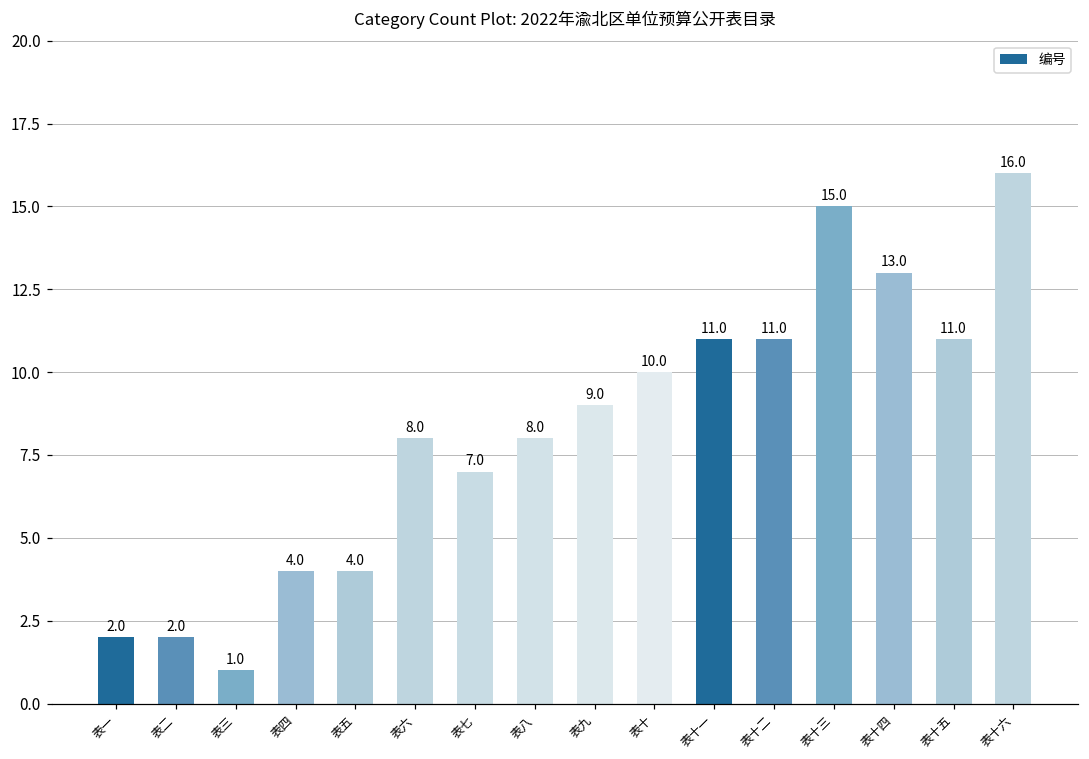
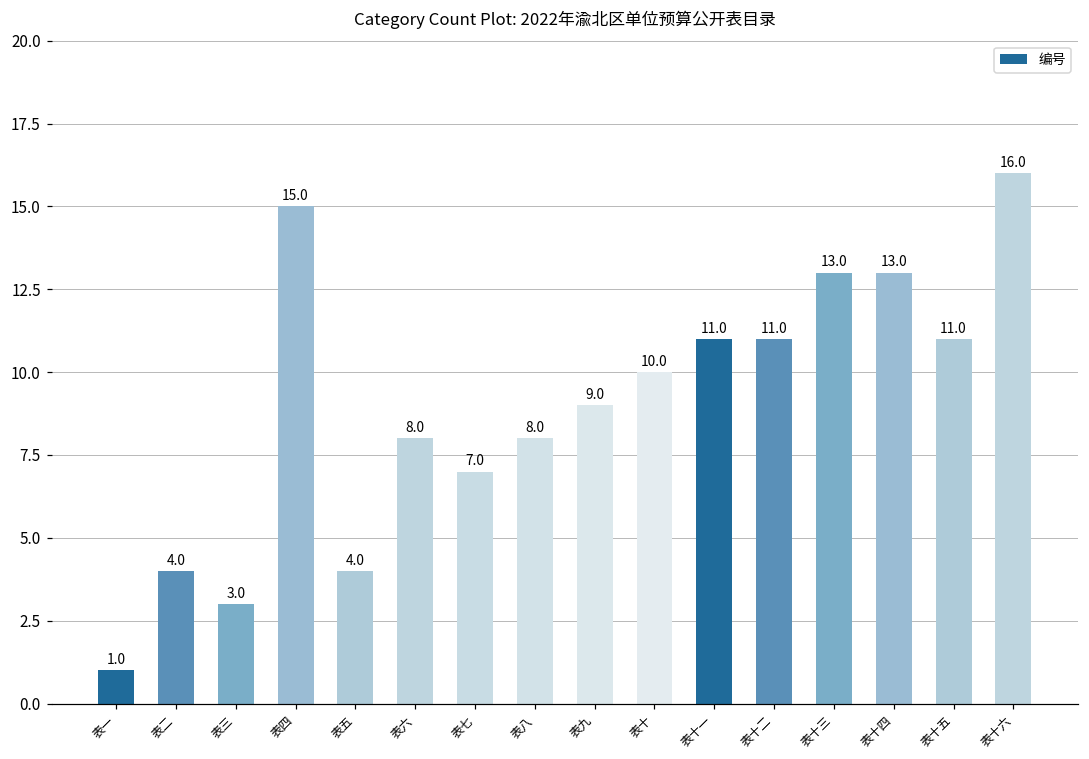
  {
-   "表一": 2.0,
-   "表二": 2.0,
-   "表三": 1.0,
-   "表四": 4.0,
+   "表一": 1.0,
+   "表二": 4.0,
+   "表三": 3.0,
+   "表四": 15.0,
    "表五": 4.0,
    "表六": 8.0,
    "表七": 7.0,
    "表八": 8.0,
    "表九": 9.0,
    "表十": 10.0,
    "表十一": 11.0,
    "表十二": 11.0,
-   "表十三": 15.0,
+   "表十三": 13.0,
    "表十四": 13.0,
    "表十五": 11.0,
    "表十六": 16.0
  }
